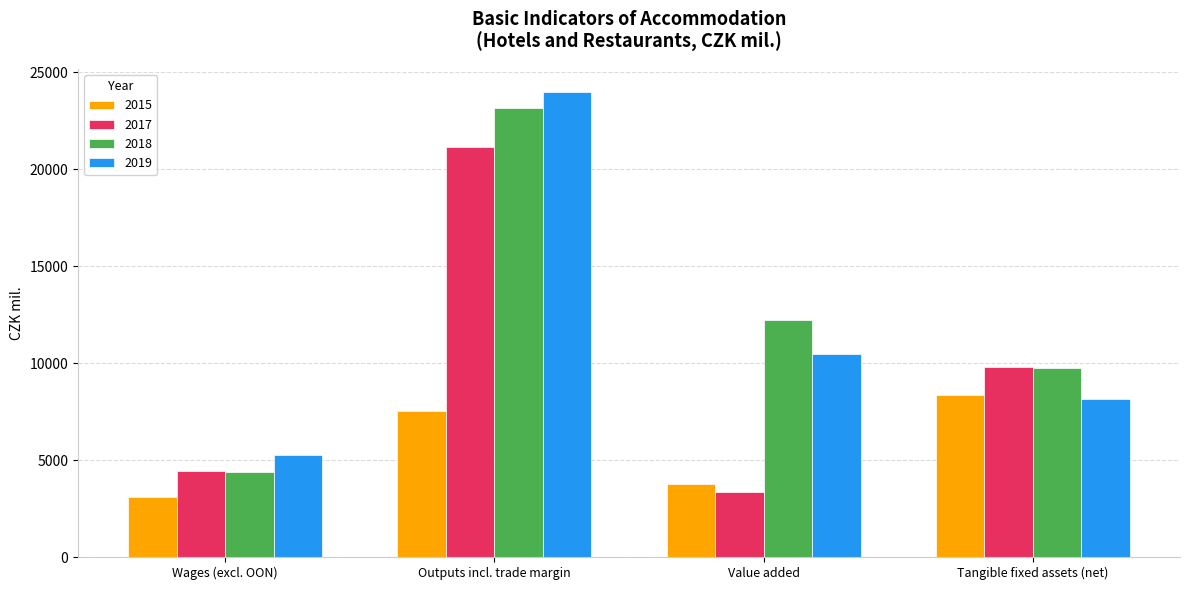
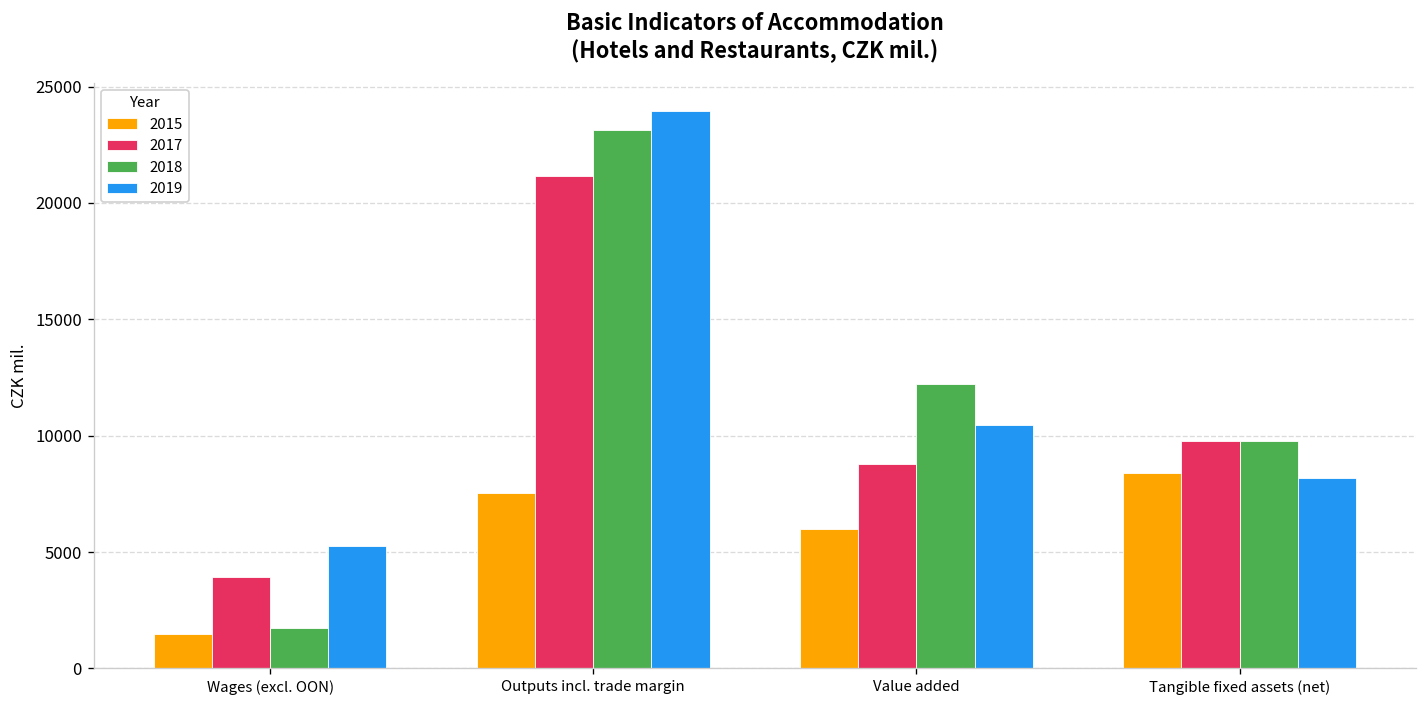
  {
    "2015": {
-     "Wages (excl. OON)": 3100,
+     "Wages (excl. OON)": 1500,
      "Outputs incl. trade margin": 7500,
-     "Value added": 3800,
+     "Value added": 6000,
      "Tangible fixed assets (net)": 8400
    },
    "2017": {
-     "Wages (excl. OON)": 4400,
+     "Wages (excl. OON)": 3900,
      "Outputs incl. trade margin": 21100,
-     "Value added": 3300,
+     "Value added": 8800,
      "Tangible fixed assets (net)": 9800
    },
    "2018": {
-     "Wages (excl. OON)": 4400,
+     "Wages (excl. OON)": 1700,
      "Outputs incl. trade margin": 23100,
      "Value added": 12200,
      "Tangible fixed assets (net)": 9800
    },
    "2019": {
      "Wages (excl. OON)": 5300,
      "Outputs incl. trade margin": 24000,
      "Value added": 10500,
      "Tangible fixed assets (net)": 8200
    }
  }
